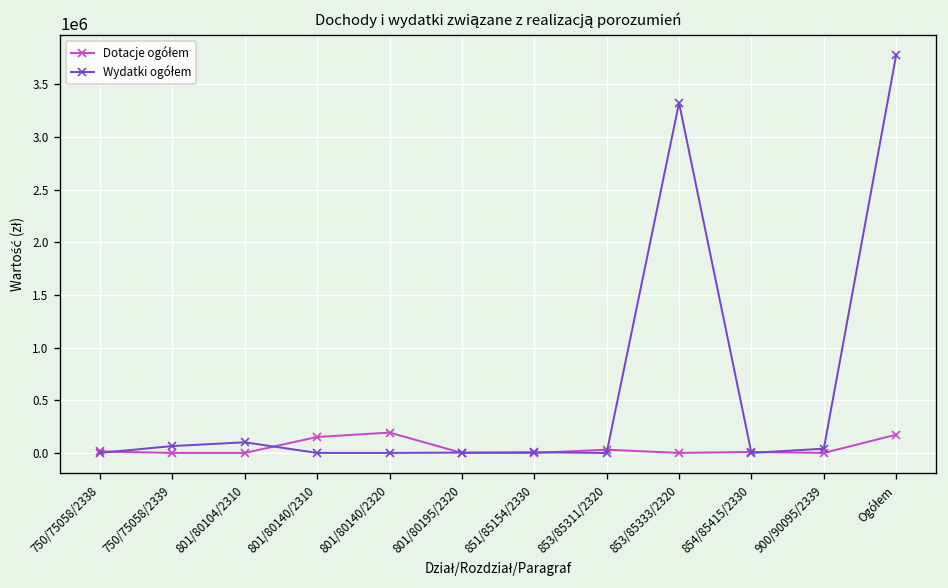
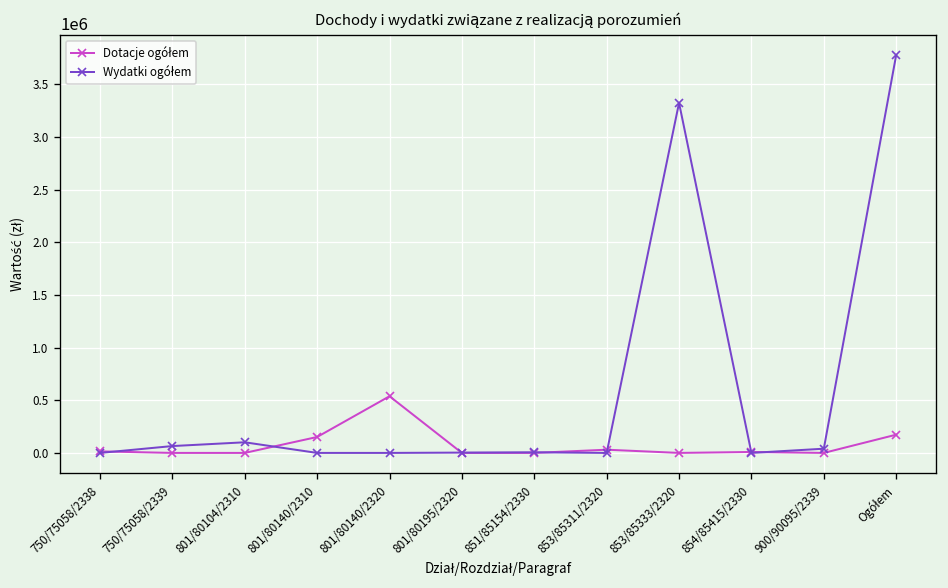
  {
    "Dotacje ogółem": {
      "750/75058/2339": 0,
      "801/80104/2310": 0,
      "801/80140/2310": 200000,
-     "801/80140/2320": 200000,
+     "801/80140/2320": 500000,
      "853/85311/2320": 0,
      "853/85333/2320": 0,
      "900/90095/2339": 0,
      "Ogółem": 200000
    },
    "Wydatki ogółem": {
      "750/75058/2339": 100000,
      "801/80104/2310": 100000,
      "801/80140/2310": 0,
      "801/80140/2320": 0,
      "853/85311/2320": 0,
      "853/85333/2320": 3300000,
      "900/90095/2339": 0,
      "Ogółem": 3800000
    }
  }
